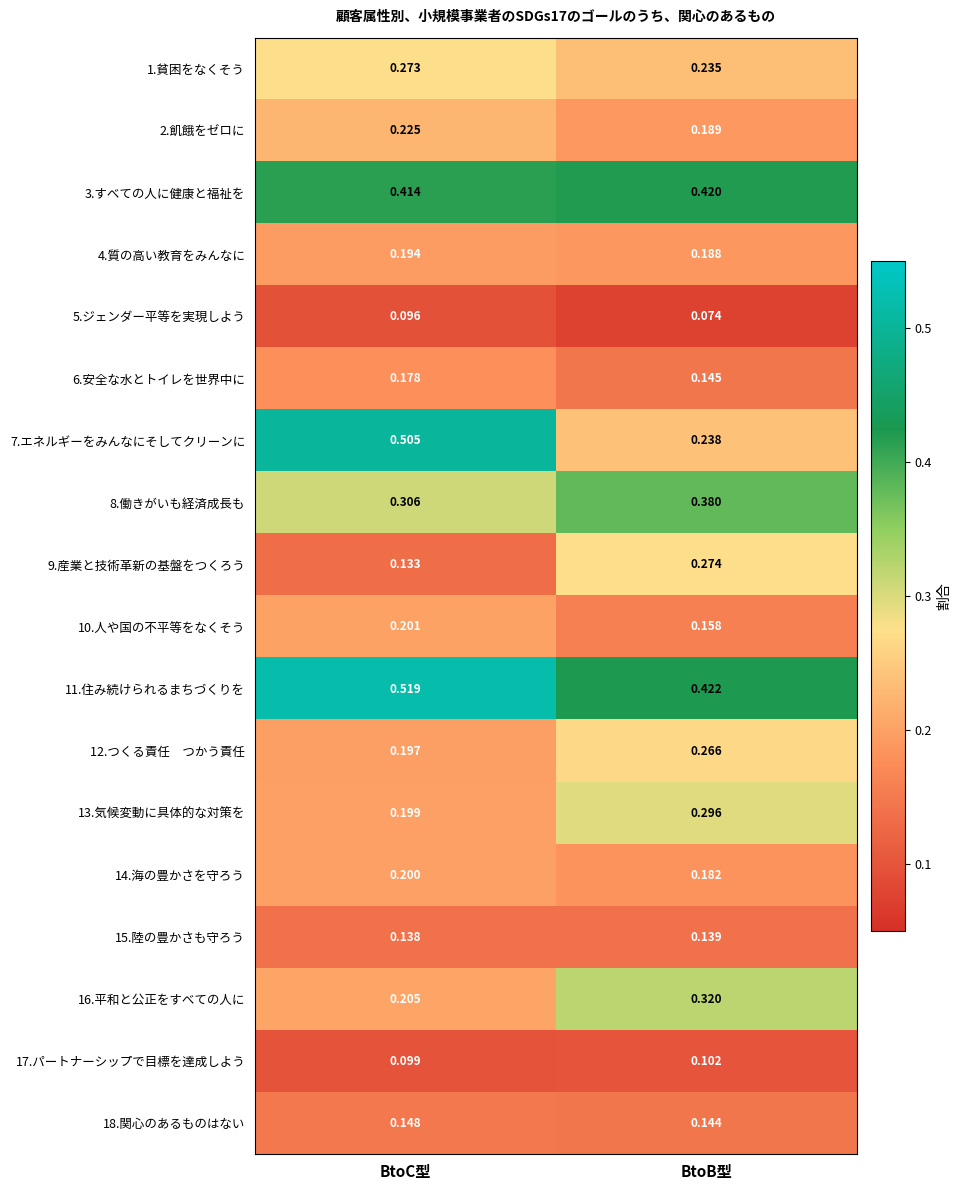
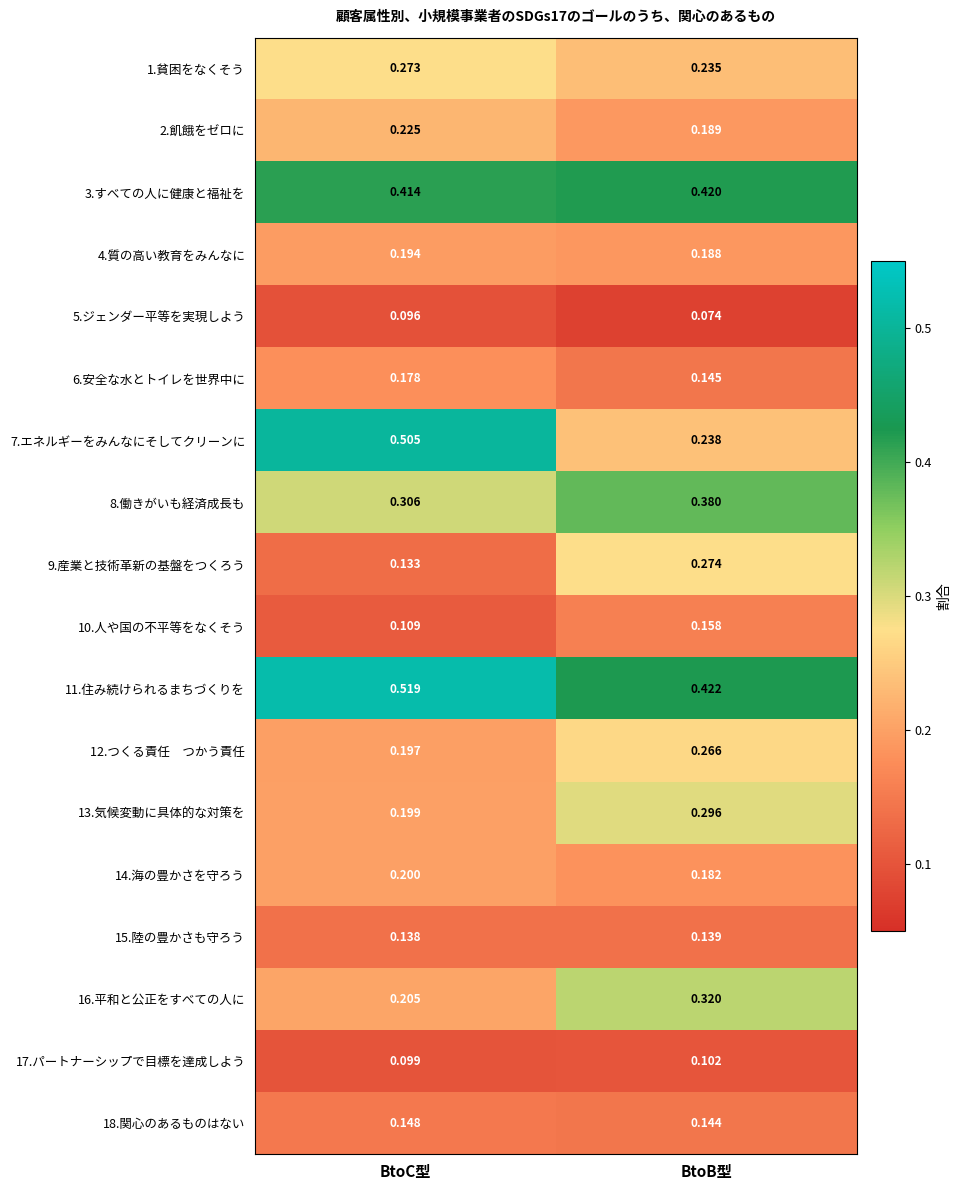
  {
    "1.貧困をなくそう": {
      "BtoC型": 0.273,
      "BtoB型": 0.235
    },
    "2.飢餓をゼロに": {
      "BtoC型": 0.225,
      "BtoB型": 0.189
    },
    "3.すべての人に健康と福祉を": {
      "BtoC型": 0.414,
      "BtoB型": 0.420
    },
    "4.質の高い教育をみんなに": {
      "BtoC型": 0.194,
      "BtoB型": 0.188
    },
    "5.ジェンダー平等を実現しよう": {
      "BtoC型": 0.096,
      "BtoB型": 0.074
    },
    "6.安全な水とトイレを世界中に": {
      "BtoC型": 0.178,
      "BtoB型": 0.145
    },
    "7.エネルギーをみんなにそしてクリーンに": {
      "BtoC型": 0.505,
      "BtoB型": 0.238
    },
    "8.働きがいも経済成長も": {
      "BtoC型": 0.306,
      "BtoB型": 0.380
    },
    "9.産業と技術革新の基盤をつくろう": {
      "BtoC型": 0.133,
      "BtoB型": 0.274
    },
    "10.人や国の不平等をなくそう": {
-     "BtoC型": 0.201,
+     "BtoC型": 0.109,
      "BtoB型": 0.158
    },
    "11.住み続けられるまちづくりを": {
      "BtoC型": 0.519,
      "BtoB型": 0.422
    },
    "12.つくる責任 つかう責任": {
      "BtoC型": 0.197,
      "BtoB型": 0.266
    },
    "13.気候変動に具体的な対策を": {
      "BtoC型": 0.199,
      "BtoB型": 0.296
    },
    "14.海の豊かさを守ろう": {
      "BtoC型": 0.200,
      "BtoB型": 0.182
    },
    "15.陸の豊かさも守ろう": {
      "BtoC型": 0.138,
      "BtoB型": 0.139
    },
    "16.平和と公正をすべての人に": {
      "BtoC型": 0.205,
      "BtoB型": 0.320
    },
    "17.パートナーシップで目標を達成しよう": {
      "BtoC型": 0.099,
      "BtoB型": 0.102
    },
    "18.関心のあるものはない": {
      "BtoC型": 0.148,
      "BtoB型": 0.144
    }
  }
